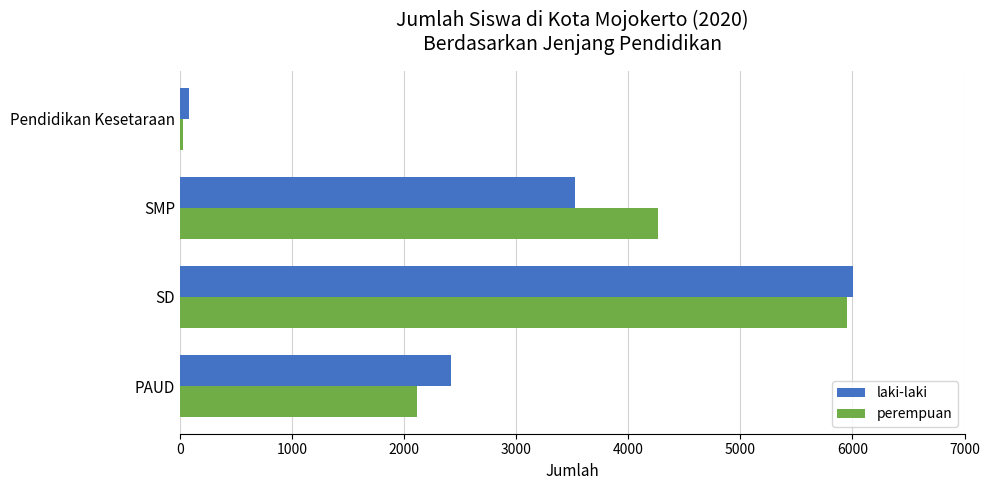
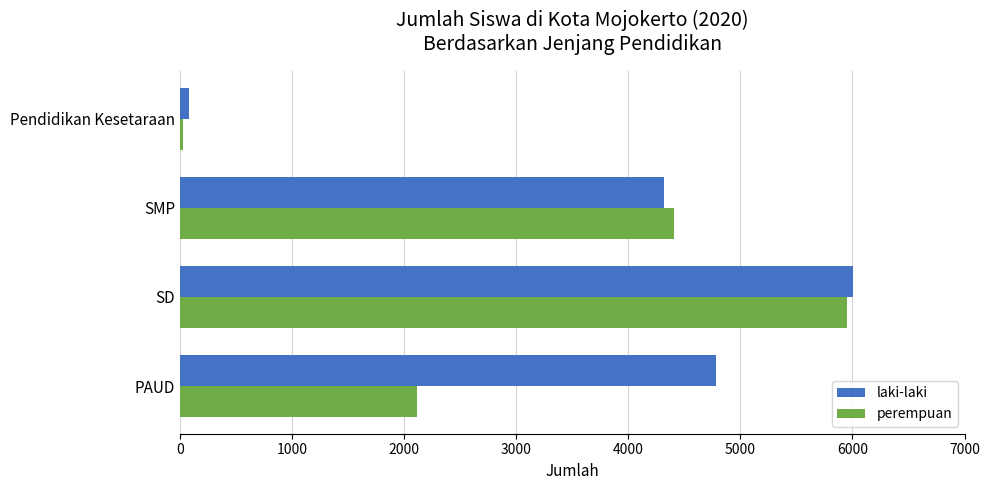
  {
    "laki-laki": {
      "Pendidikan Kesetaraan": 80,
-     "SMP": 3520,
+     "SMP": 4320,
      "SD": 6000,
-     "PAUD": 2420
+     "PAUD": 4780
    },
    "perempuan": {
      "Pendidikan Kesetaraan": 30,
-     "SMP": 4260,
+     "SMP": 4410,
      "SD": 5950,
      "PAUD": 2120
    }
  }
